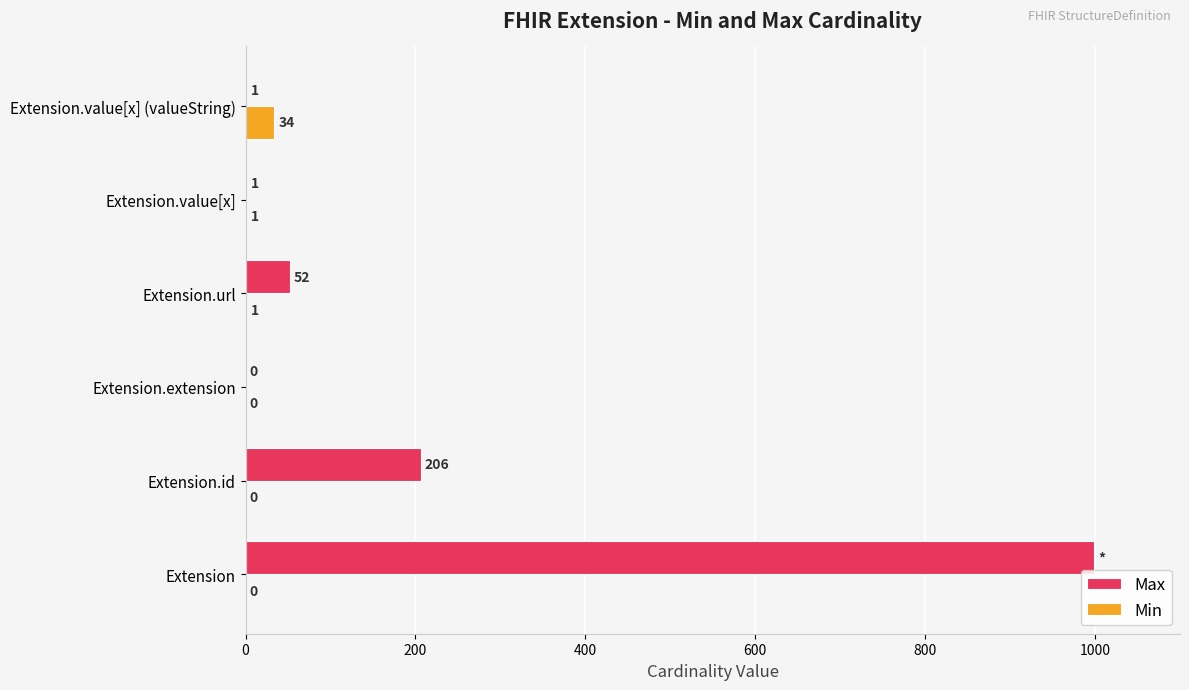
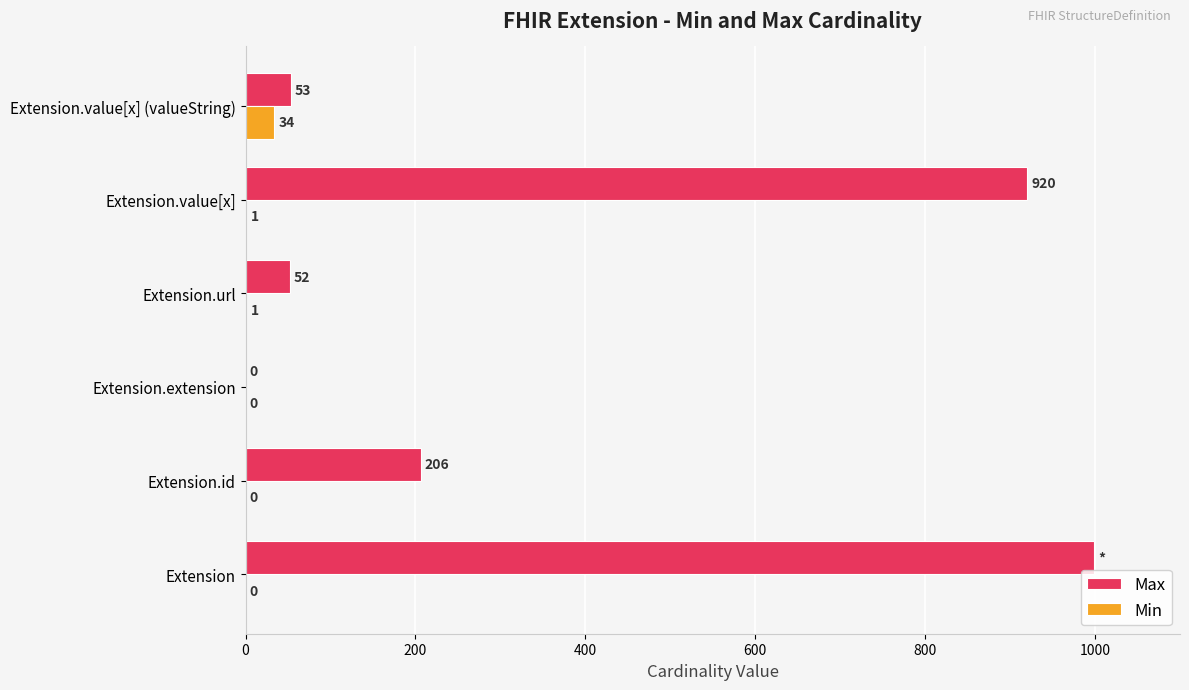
  {
    "Max": {
-     "Extension.value[x] (valueString)": 1,
-     "Extension.value[x]": 1,
+     "Extension.value[x] (valueString)": 53,
+     "Extension.value[x]": 920,
      "Extension.url": 52,
      "Extension.extension": 0,
      "Extension.id": 206
    },
    "Min": {
      "Extension.value[x] (valueString)": 34,
      "Extension.value[x]": 1,
      "Extension.url": 1,
      "Extension.extension": 0,
      "Extension.id": 0,
      "Extension": 0
    }
  }
